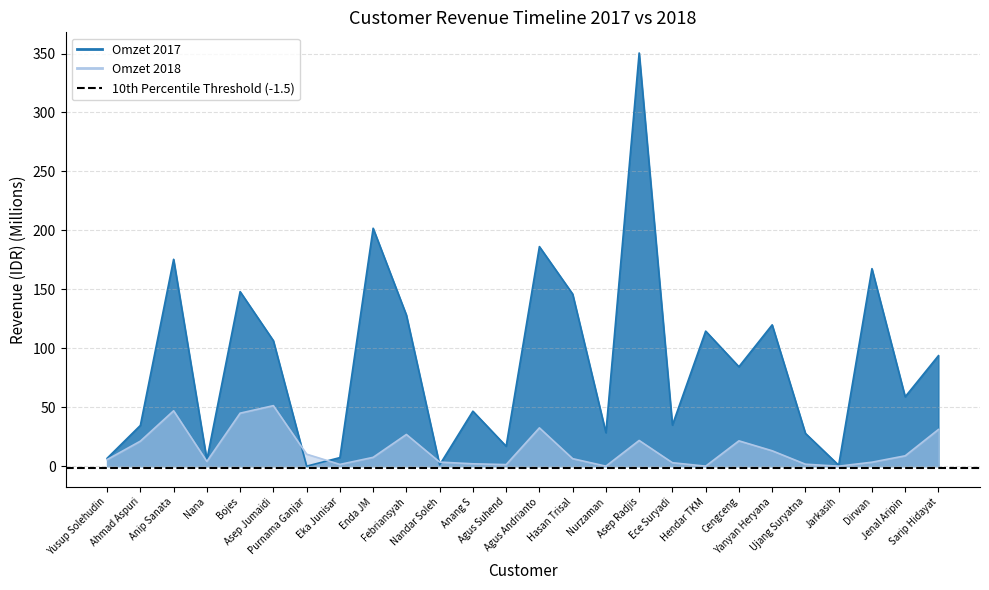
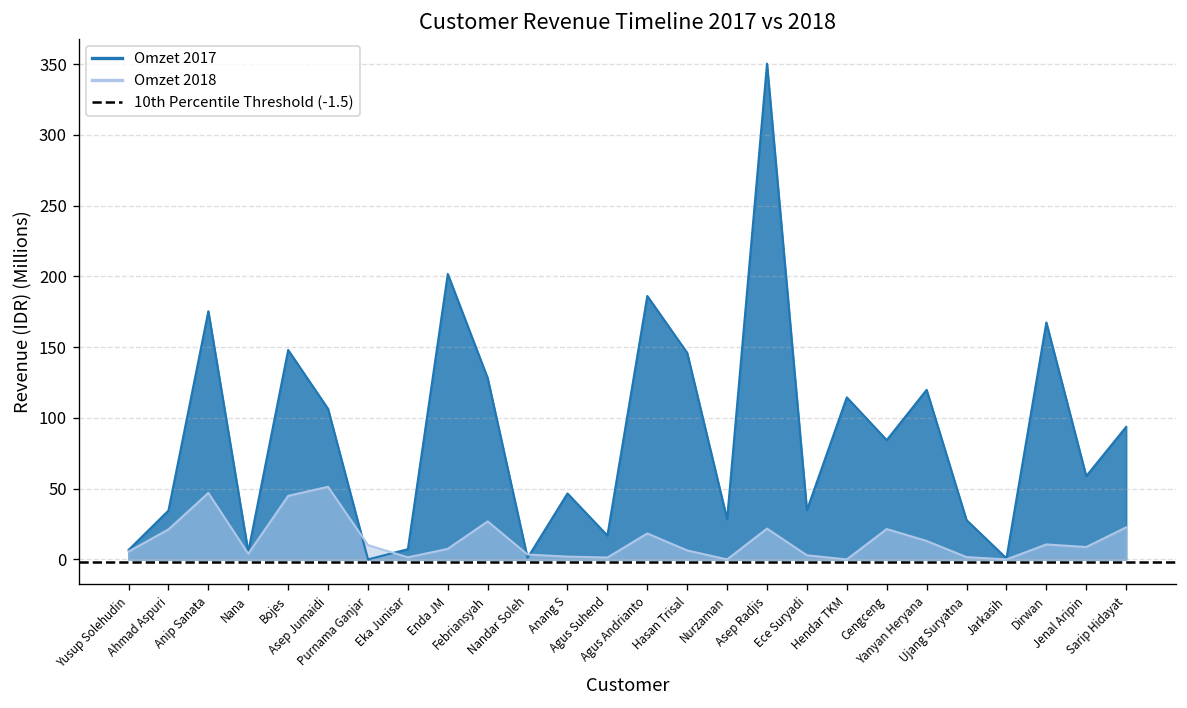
  {
    "Omzet 2017": {
      "Ahmad Aspuri": 35,
      "Anip Sanata": 175,
      "Bojes": 148,
      "Asep Jumaidi": 106,
      "Purnama Ganjar": 0,
      "Eka Junisar": 7,
      "Enda JM": 202,
      "Febriansyah": 128,
      "Nandar Soleh": 1,
      "Anang S": 47,
      "Agus Suhend": 17,
      "Agus Andrianto": 186,
      "Hasan Trisal": 146,
      "Nurzaman": 28,
      "Asep Radjis": 350,
      "Ece Suryadi": 35,
      "Hendar TKM": 115,
      "Cengceng": 84,
      "Yanyan Heryana": 120,
      "Ujang Suryatna": 28,
      "Dirwan": 168,
      "Jenal Aripin": 59,
      "Sarip Hidayat": 94
    },
    "Omzet 2018": {
      "Ahmad Aspuri": 21,
      "Anip Sanata": 47,
      "Bojes": 45,
      "Asep Jumaidi": 51,
      "Purnama Ganjar": 10,
      "Eka Junisar": 1,
      "Enda JM": 7,
      "Febriansyah": 27,
      "Nandar Soleh": 3,
      "Anang S": 2,
      "Agus Suhend": 1,
-     "Agus Andrianto": 32,
+     "Agus Andrianto": 18,
      "Hasan Trisal": 6,
      "Nurzaman": 0,
      "Asep Radjis": 22,
      "Ece Suryadi": 3,
      "Hendar TKM": 0,
      "Cengceng": 21,
      "Yanyan Heryana": 13,
      "Ujang Suryatna": 2,
-     "Dirwan": 3,
+     "Dirwan": 11,
      "Jenal Aripin": 9,
-     "Sarip Hidayat": 31
+     "Sarip Hidayat": 23
    }
  }
